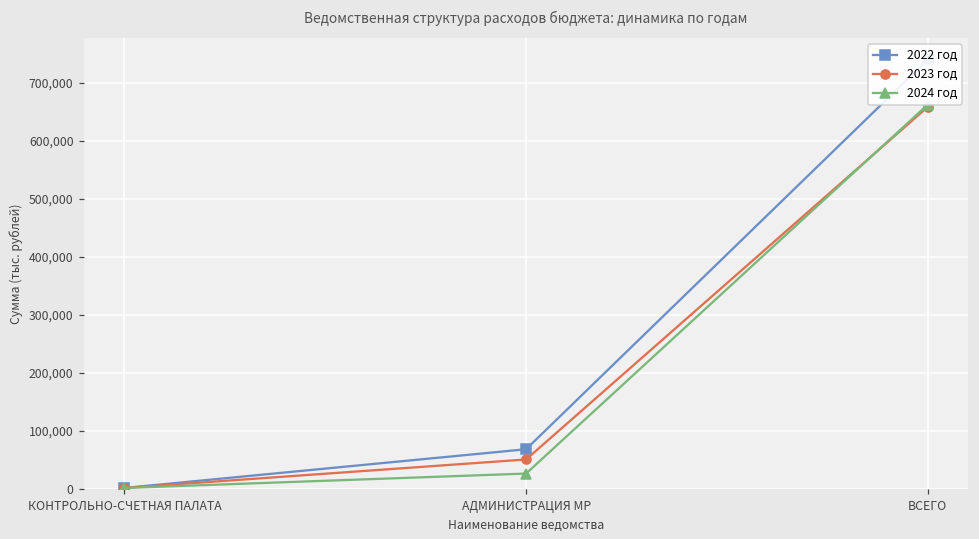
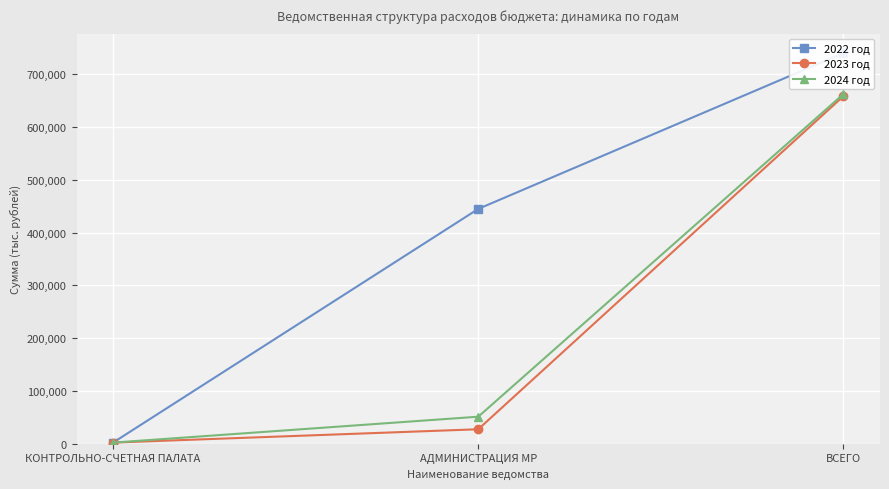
  {
    "2022 год": {
-     "АДМИНИСТРАЦИЯ МР": "70,000"
+     "АДМИНИСТРАЦИЯ МР": "450,000"
    },
    "2023 год": {
-     "АДМИНИСТРАЦИЯ МР": "50,000"
+     "АДМИНИСТРАЦИЯ МР": "30,000"
    },
    "2024 год": {
-     "АДМИНИСТРАЦИЯ МР": "30,000"
+     "АДМИНИСТРАЦИЯ МР": "50,000"
    }
  }
